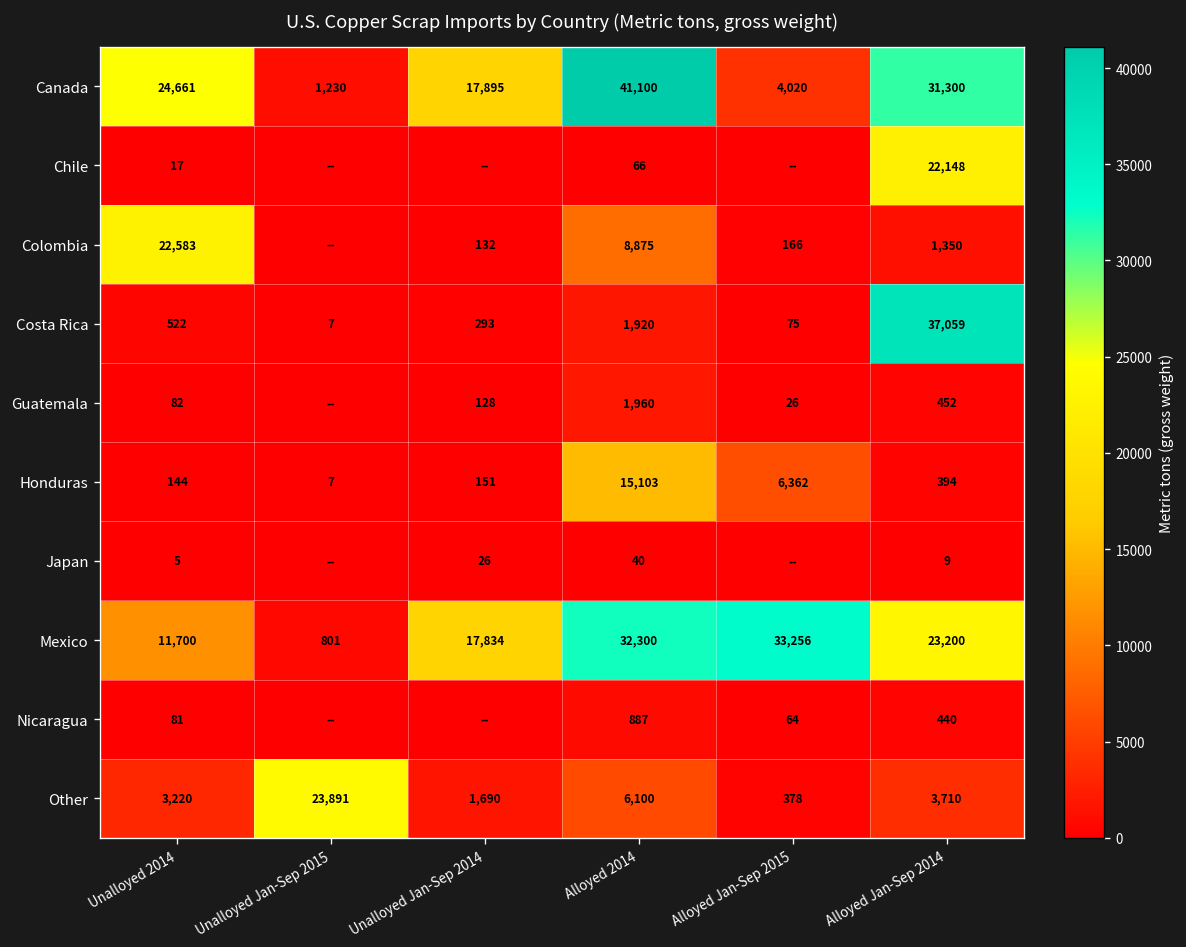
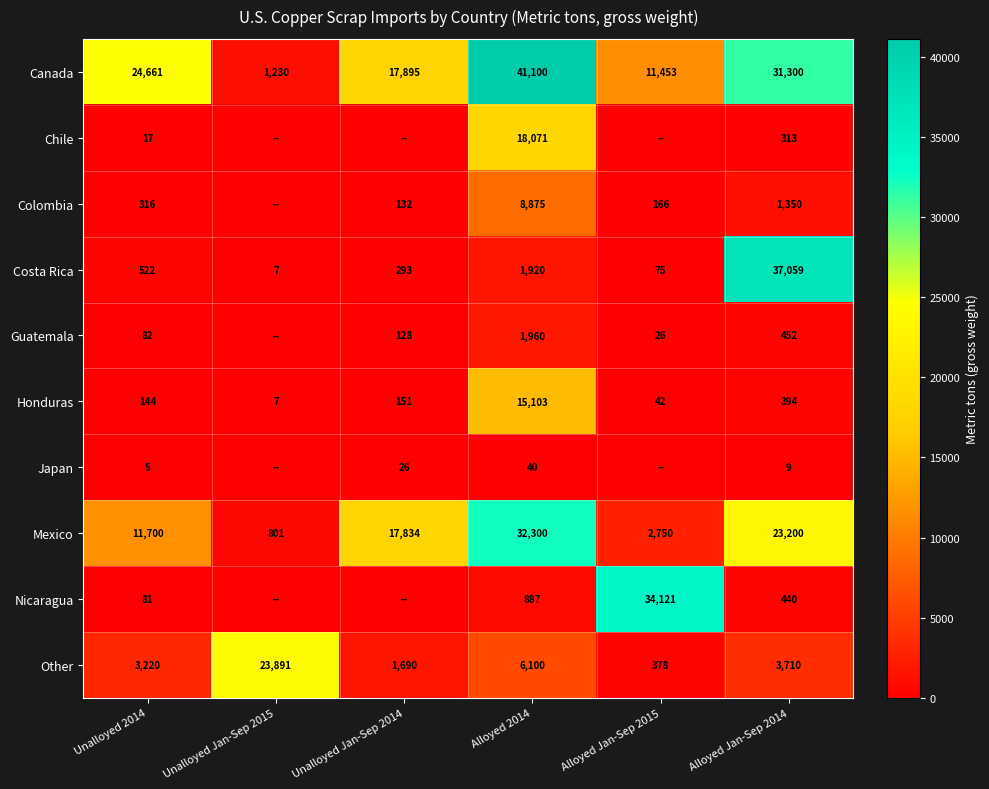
  {
    "Canada": {
      "Unalloyed 2014": "24,661",
      "Unalloyed Jan-Sep 2015": "1,230",
      "Unalloyed Jan-Sep 2014": "17,895",
      "Alloyed 2014": "41,100",
-     "Alloyed Jan-Sep 2015": "4,020",
+     "Alloyed Jan-Sep 2015": "11,453",
      "Alloyed Jan-Sep 2014": "31,300"
    },
    "Chile": {
      "Unalloyed 2014": "17",
-     "Alloyed 2014": "66",
-     "Alloyed Jan-Sep 2014": "22,148"
+     "Alloyed 2014": "18,071",
+     "Alloyed Jan-Sep 2014": "313"
    },
    "Colombia": {
-     "Unalloyed 2014": "22,583",
+     "Unalloyed 2014": "316",
      "Unalloyed Jan-Sep 2014": "132",
      "Alloyed 2014": "8,875",
      "Alloyed Jan-Sep 2015": "166",
      "Alloyed Jan-Sep 2014": "1,350"
    },
    "Costa Rica": {
      "Unalloyed 2014": "522",
      "Unalloyed Jan-Sep 2015": "7",
      "Unalloyed Jan-Sep 2014": "293",
      "Alloyed 2014": "1,920",
      "Alloyed Jan-Sep 2015": "75",
      "Alloyed Jan-Sep 2014": "37,059"
    },
    "Guatemala": {
      "Unalloyed 2014": "82",
      "Unalloyed Jan-Sep 2014": "128",
      "Alloyed 2014": "1,960",
      "Alloyed Jan-Sep 2015": "26",
      "Alloyed Jan-Sep 2014": "452"
    },
    "Honduras": {
      "Unalloyed 2014": "144",
      "Unalloyed Jan-Sep 2015": "7",
      "Unalloyed Jan-Sep 2014": "151",
      "Alloyed 2014": "15,103",
-     "Alloyed Jan-Sep 2015": "6,362",
+     "Alloyed Jan-Sep 2015": "42",
      "Alloyed Jan-Sep 2014": "394"
    },
    "Japan": {
      "Unalloyed 2014": "5",
      "Unalloyed Jan-Sep 2014": "26",
      "Alloyed 2014": "40",
      "Alloyed Jan-Sep 2014": "9"
    },
    "Mexico": {
      "Unalloyed 2014": "11,700",
      "Unalloyed Jan-Sep 2015": "801",
      "Unalloyed Jan-Sep 2014": "17,834",
      "Alloyed 2014": "32,300",
-     "Alloyed Jan-Sep 2015": "33,256",
+     "Alloyed Jan-Sep 2015": "2,750",
      "Alloyed Jan-Sep 2014": "23,200"
    },
    "Nicaragua": {
      "Unalloyed 2014": "81",
      "Alloyed 2014": "887",
-     "Alloyed Jan-Sep 2015": "64",
+     "Alloyed Jan-Sep 2015": "34,121",
      "Alloyed Jan-Sep 2014": "440"
    },
    "Other": {
      "Unalloyed 2014": "3,220",
      "Unalloyed Jan-Sep 2015": "23,891",
      "Unalloyed Jan-Sep 2014": "1,690",
      "Alloyed 2014": "6,100",
      "Alloyed Jan-Sep 2015": "378",
      "Alloyed Jan-Sep 2014": "3,710"
    }
  }
